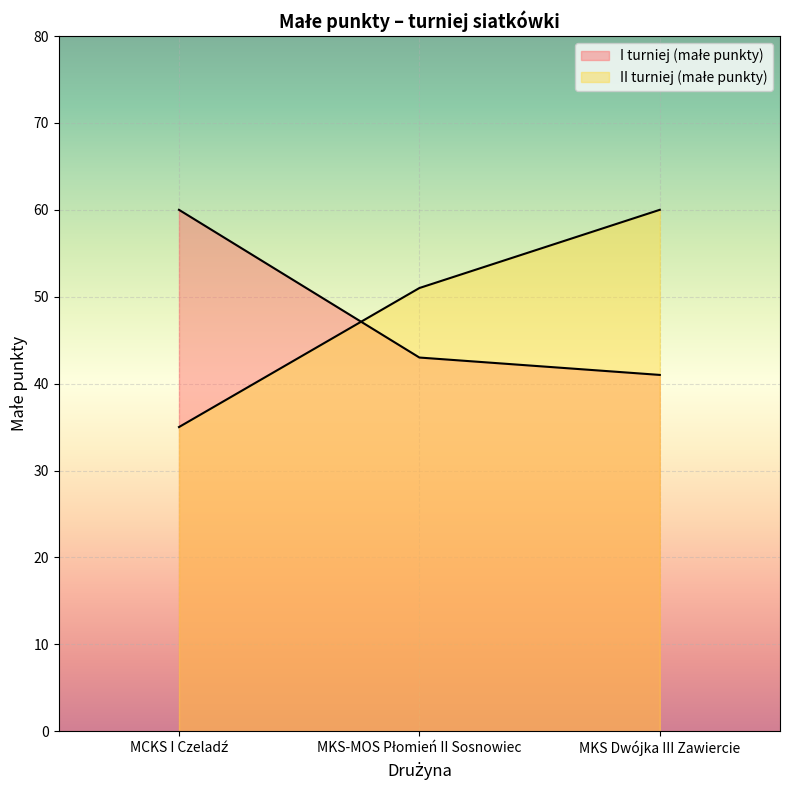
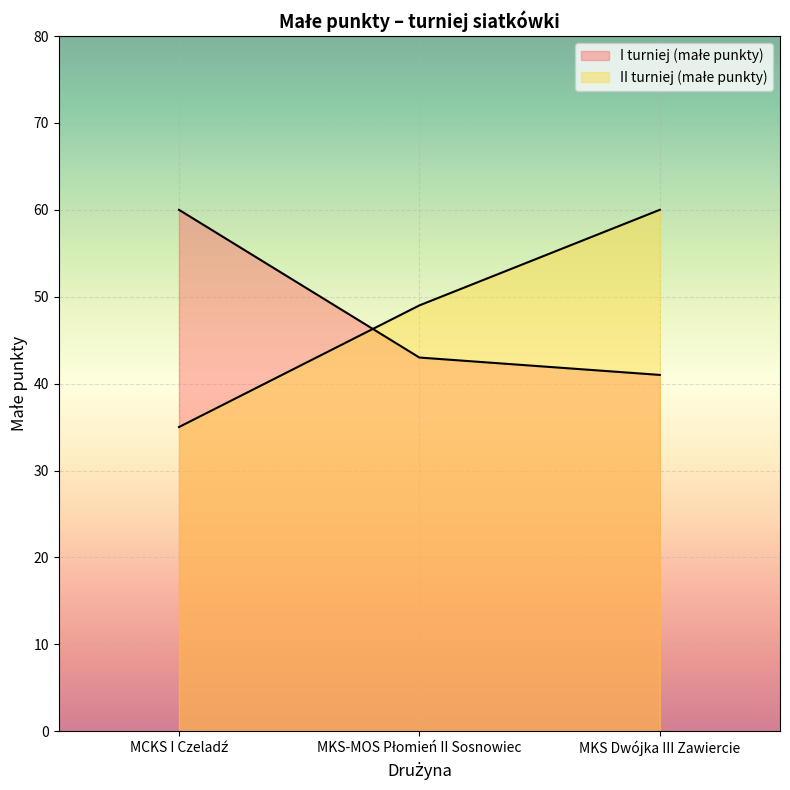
  {
    "I turniej (małe punkty)": {
      "MCKS I Czeladź": 60,
      "MKS-MOS Płomień II Sosnowiec": 43,
      "MKS Dwójka III Zawiercie": 41
    },
    "II turniej (małe punkty)": {
      "MCKS I Czeladź": 35,
-     "MKS-MOS Płomień II Sosnowiec": 51,
+     "MKS-MOS Płomień II Sosnowiec": 49,
      "MKS Dwójka III Zawiercie": 60
    }
  }
